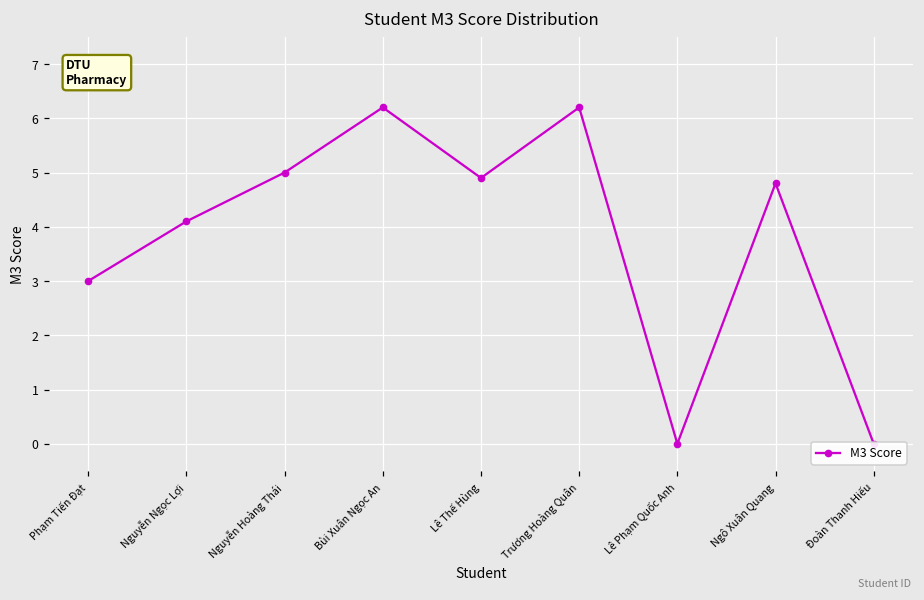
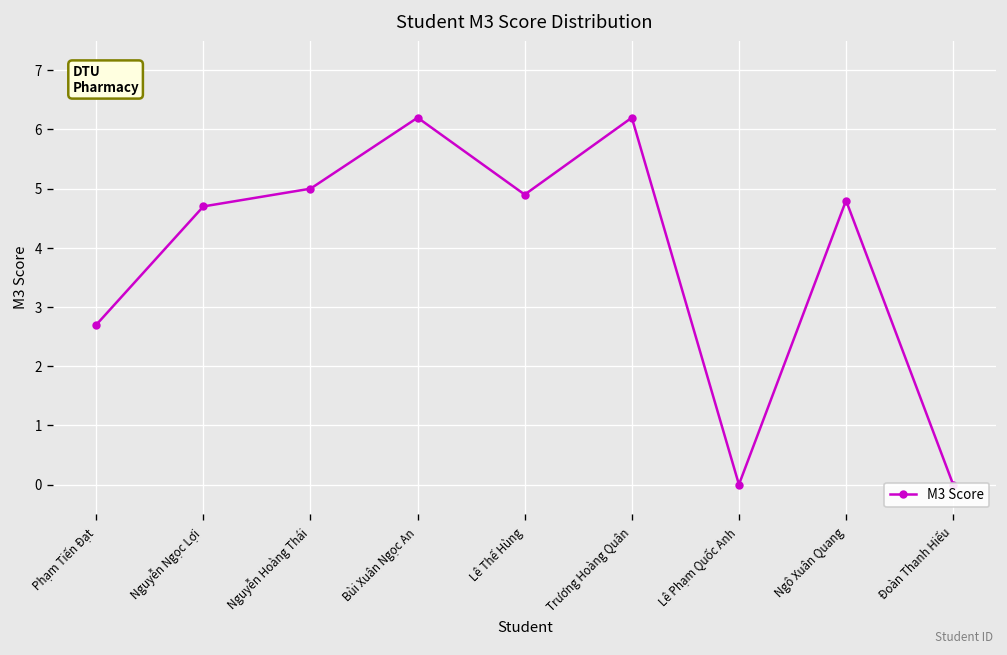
  {
-   "Phạm Tiến Đạt": 3.0,
-   "Nguyễn Ngọc Lợi": 4.1,
+   "Phạm Tiến Đạt": 2.7,
+   "Nguyễn Ngọc Lợi": 4.7,
    "Nguyễn Hoàng Thái": 5.0,
    "Bùi Xuân Ngọc An": 6.2,
    "Lê Thế Hùng": 4.9,
    "Trương Hoàng Quân": 6.2,
    "Lê Phạm Quốc Anh": 0.0,
    "Ngô Xuân Quang": 4.8,
    "Đoàn Thanh Hiếu": 0.0
  }
